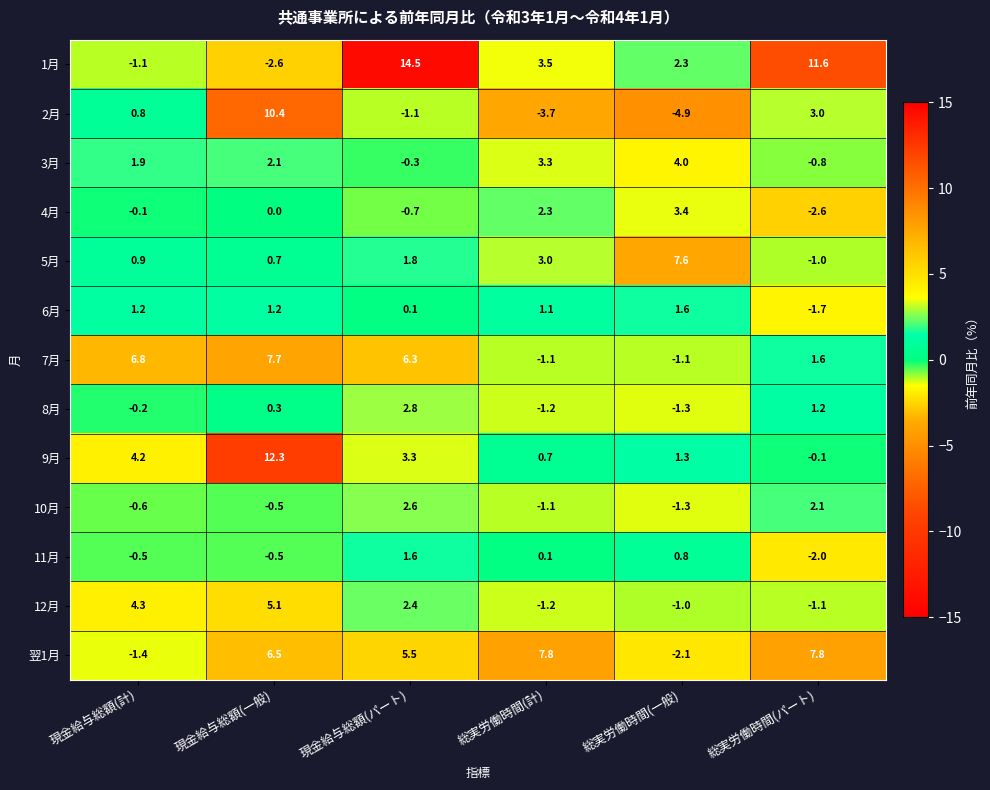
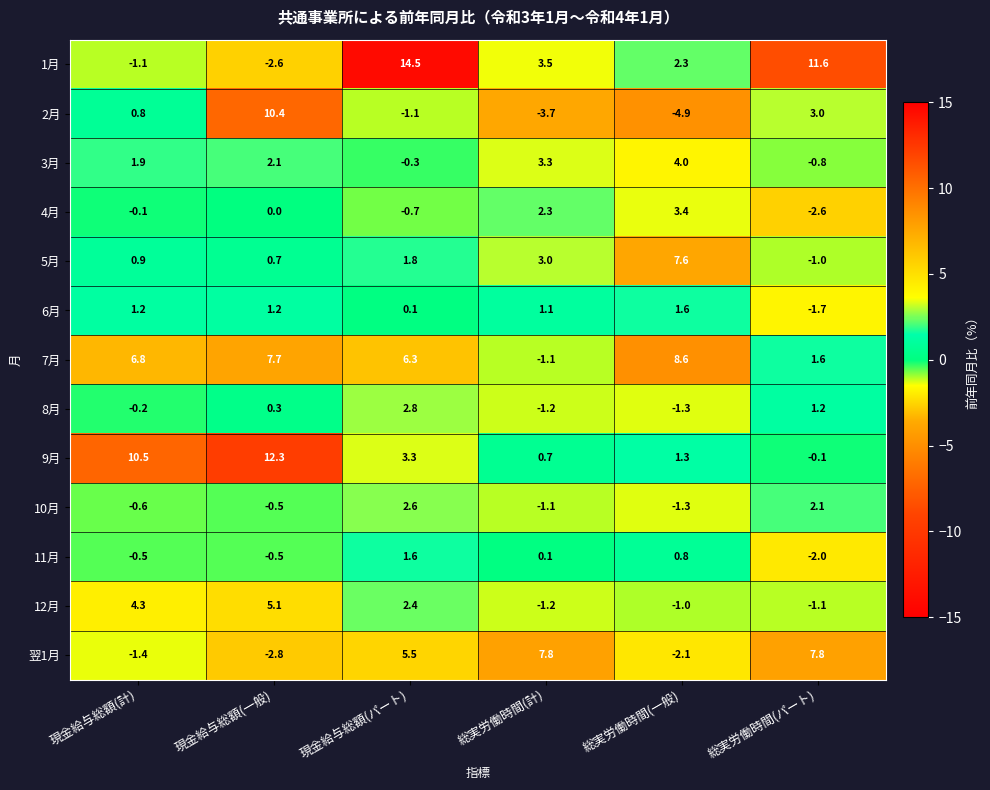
  {
    "1月": {
      "現金給与総額(計)": -1.1,
      "現金給与総額(一般)": -2.6,
      "現金給与総額(パート)": 14.5,
      "総実労働時間(計)": 3.5,
      "総実労働時間(一般)": 2.3,
      "総実労働時間(パート)": 11.6
    },
    "2月": {
      "現金給与総額(計)": 0.8,
      "現金給与総額(一般)": 10.4,
      "現金給与総額(パート)": -1.1,
      "総実労働時間(計)": -3.7,
      "総実労働時間(一般)": -4.9,
      "総実労働時間(パート)": 3.0
    },
    "3月": {
      "現金給与総額(計)": 1.9,
      "現金給与総額(一般)": 2.1,
      "現金給与総額(パート)": -0.3,
      "総実労働時間(計)": 3.3,
      "総実労働時間(一般)": 4.0,
      "総実労働時間(パート)": -0.8
    },
    "4月": {
      "現金給与総額(計)": -0.1,
      "現金給与総額(一般)": 0.0,
      "現金給与総額(パート)": -0.7,
      "総実労働時間(計)": 2.3,
      "総実労働時間(一般)": 3.4,
      "総実労働時間(パート)": -2.6
    },
    "5月": {
      "現金給与総額(計)": 0.9,
      "現金給与総額(一般)": 0.7,
      "現金給与総額(パート)": 1.8,
      "総実労働時間(計)": 3.0,
      "総実労働時間(一般)": 7.6,
      "総実労働時間(パート)": -1.0
    },
    "6月": {
      "現金給与総額(計)": 1.2,
      "現金給与総額(一般)": 1.2,
      "現金給与総額(パート)": 0.1,
      "総実労働時間(計)": 1.1,
      "総実労働時間(一般)": 1.6,
      "総実労働時間(パート)": -1.7
    },
    "7月": {
      "現金給与総額(計)": 6.8,
      "現金給与総額(一般)": 7.7,
      "現金給与総額(パート)": 6.3,
      "総実労働時間(計)": -1.1,
-     "総実労働時間(一般)": -1.1,
+     "総実労働時間(一般)": 8.6,
      "総実労働時間(パート)": 1.6
    },
    "8月": {
      "現金給与総額(計)": -0.2,
      "現金給与総額(一般)": 0.3,
      "現金給与総額(パート)": 2.8,
      "総実労働時間(計)": -1.2,
      "総実労働時間(一般)": -1.3,
      "総実労働時間(パート)": 1.2
    },
    "9月": {
-     "現金給与総額(計)": 4.2,
+     "現金給与総額(計)": 10.5,
      "現金給与総額(一般)": 12.3,
      "現金給与総額(パート)": 3.3,
      "総実労働時間(計)": 0.7,
      "総実労働時間(一般)": 1.3,
      "総実労働時間(パート)": -0.1
    },
    "10月": {
      "現金給与総額(計)": -0.6,
      "現金給与総額(一般)": -0.5,
      "現金給与総額(パート)": 2.6,
      "総実労働時間(計)": -1.1,
      "総実労働時間(一般)": -1.3,
      "総実労働時間(パート)": 2.1
    },
    "11月": {
      "現金給与総額(計)": -0.5,
      "現金給与総額(一般)": -0.5,
      "現金給与総額(パート)": 1.6,
      "総実労働時間(計)": 0.1,
      "総実労働時間(一般)": 0.8,
      "総実労働時間(パート)": -2.0
    },
    "12月": {
      "現金給与総額(計)": 4.3,
      "現金給与総額(一般)": 5.1,
      "現金給与総額(パート)": 2.4,
      "総実労働時間(計)": -1.2,
      "総実労働時間(一般)": -1.0,
      "総実労働時間(パート)": -1.1
    },
    "翌1月": {
      "現金給与総額(計)": -1.4,
-     "現金給与総額(一般)": 6.5,
+     "現金給与総額(一般)": -2.8,
      "現金給与総額(パート)": 5.5,
      "総実労働時間(計)": 7.8,
      "総実労働時間(一般)": -2.1,
      "総実労働時間(パート)": 7.8
    }
  }
